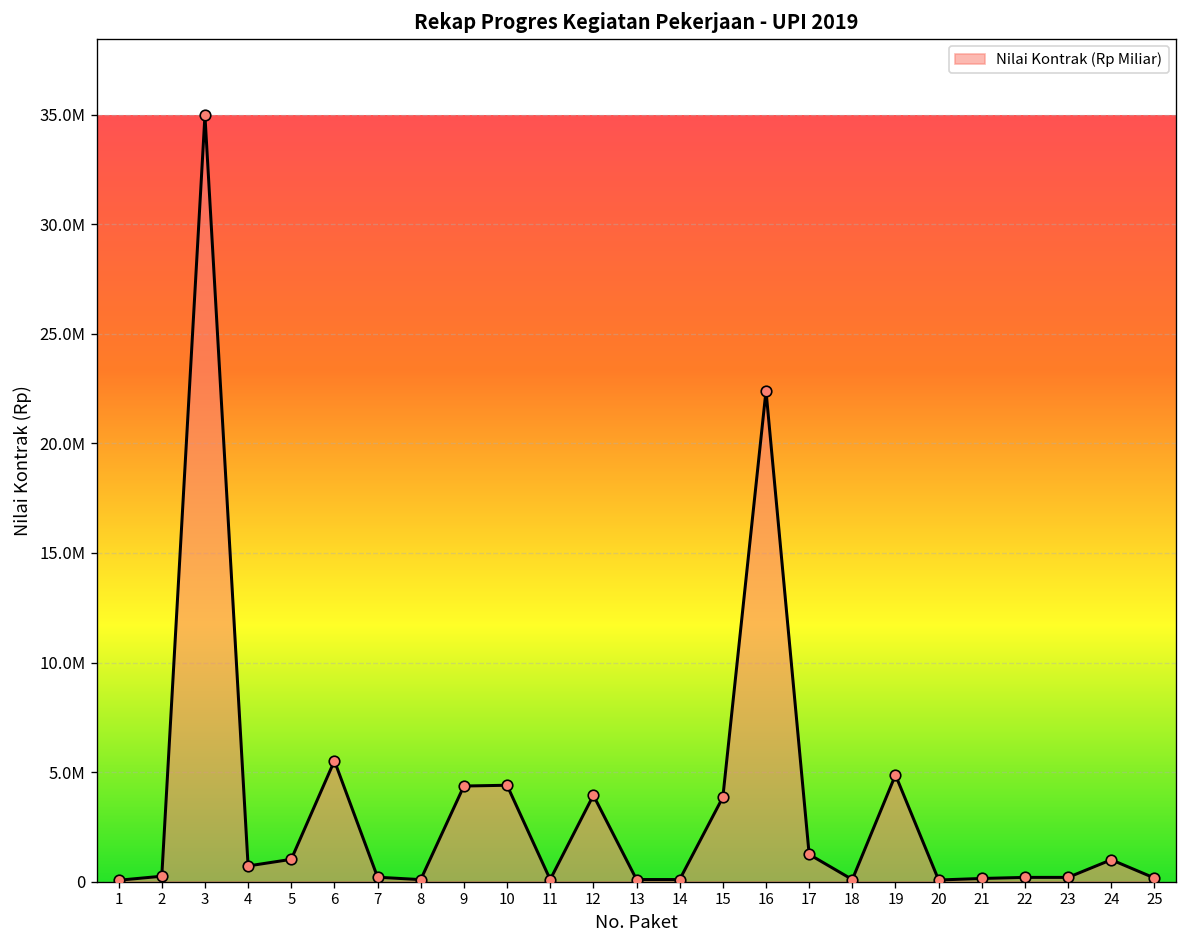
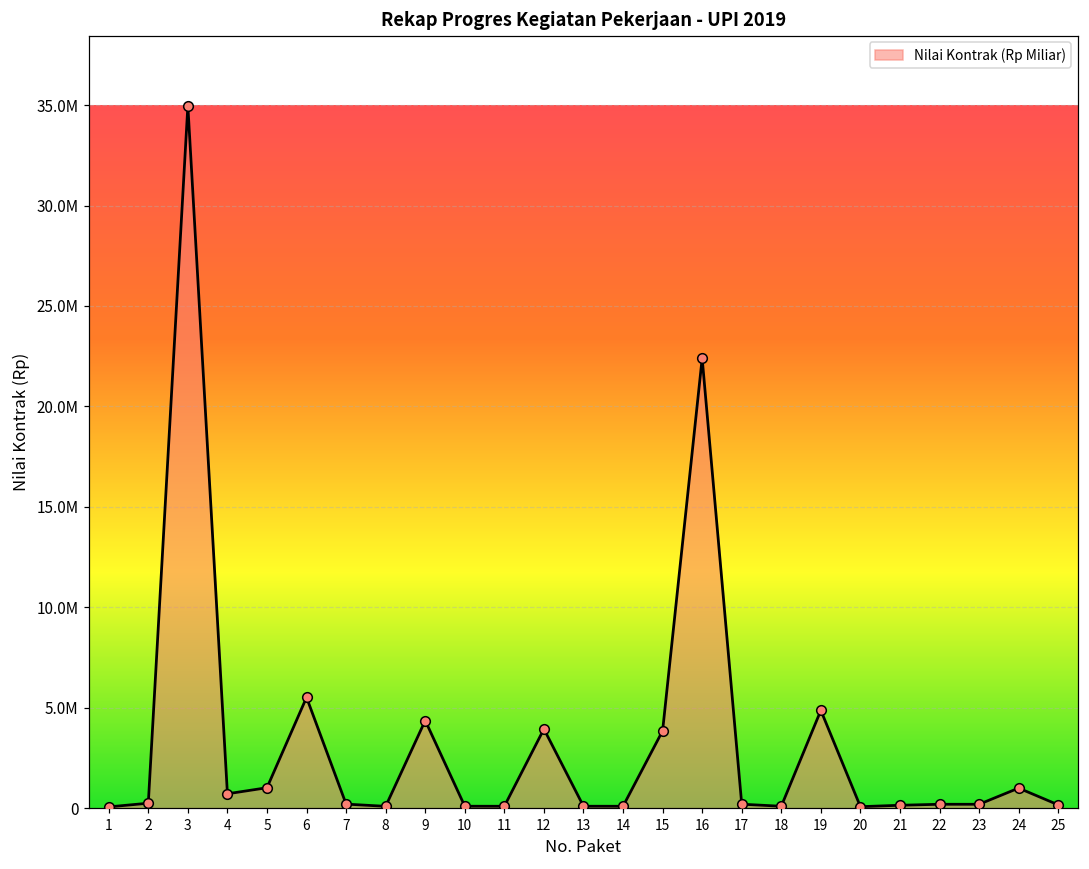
  {
    "1": 100000,
    "2": 200000,
    "3": 35000000,
    "4": 700000,
    "5": 1000000,
    "6": 5500000,
    "7": 200000,
    "8": 100000,
    "9": 4400000,
-   "10": 4400000,
+   "10": 100000,
    "11": 100000,
    "12": 3900000,
    "13": 100000,
    "14": 100000,
    "15": 3900000,
    "16": 22400000,
-   "17": 1200000,
+   "17": 200000,
    "18": 100000,
    "19": 4900000,
    "20": 100000,
    "21": 100000,
    "22": 200000,
    "23": 200000,
    "24": 1000000,
    "25": 200000
  }
